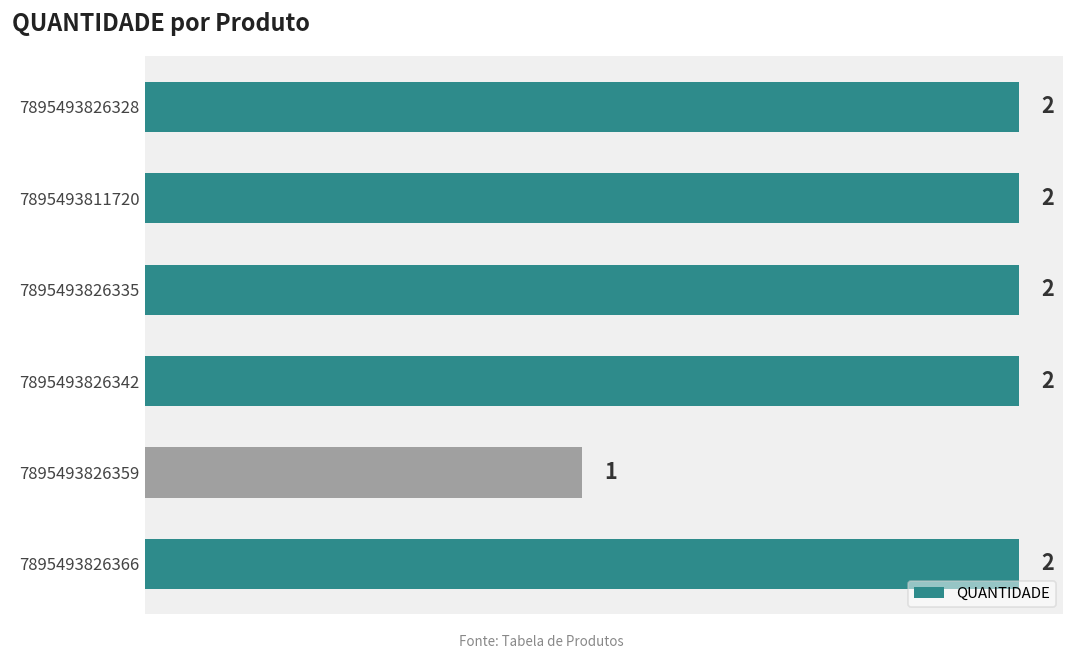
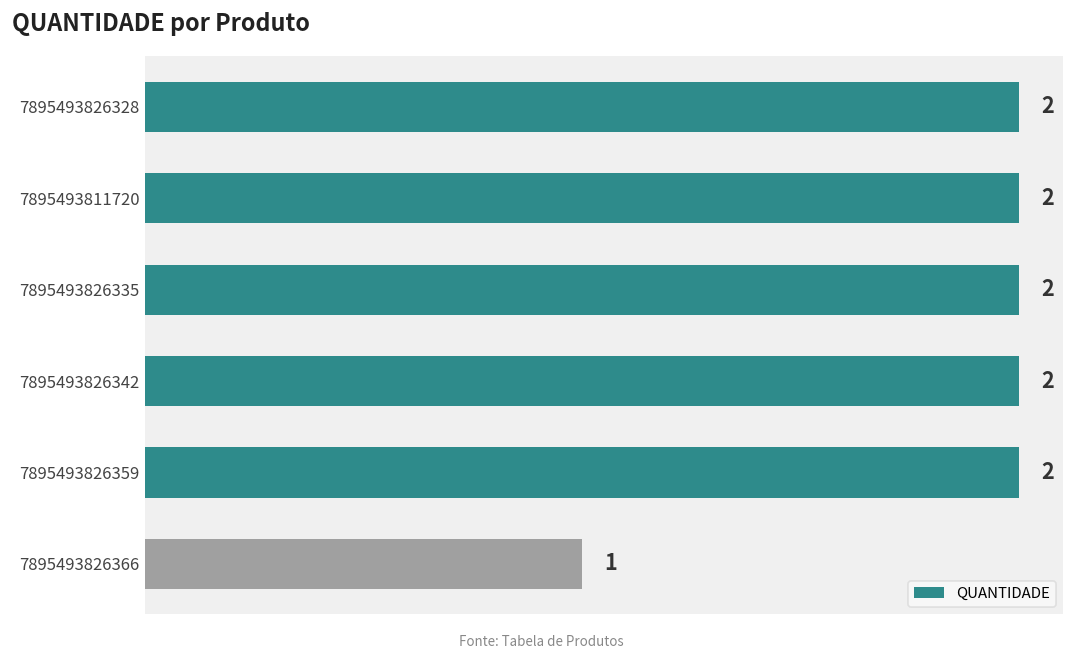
  {
    "7895493826328": 2,
    "7895493811720": 2,
    "7895493826335": 2,
    "7895493826342": 2,
-   "7895493826359": 1,
-   "7895493826366": 2
+   "7895493826359": 2,
+   "7895493826366": 1
  }
